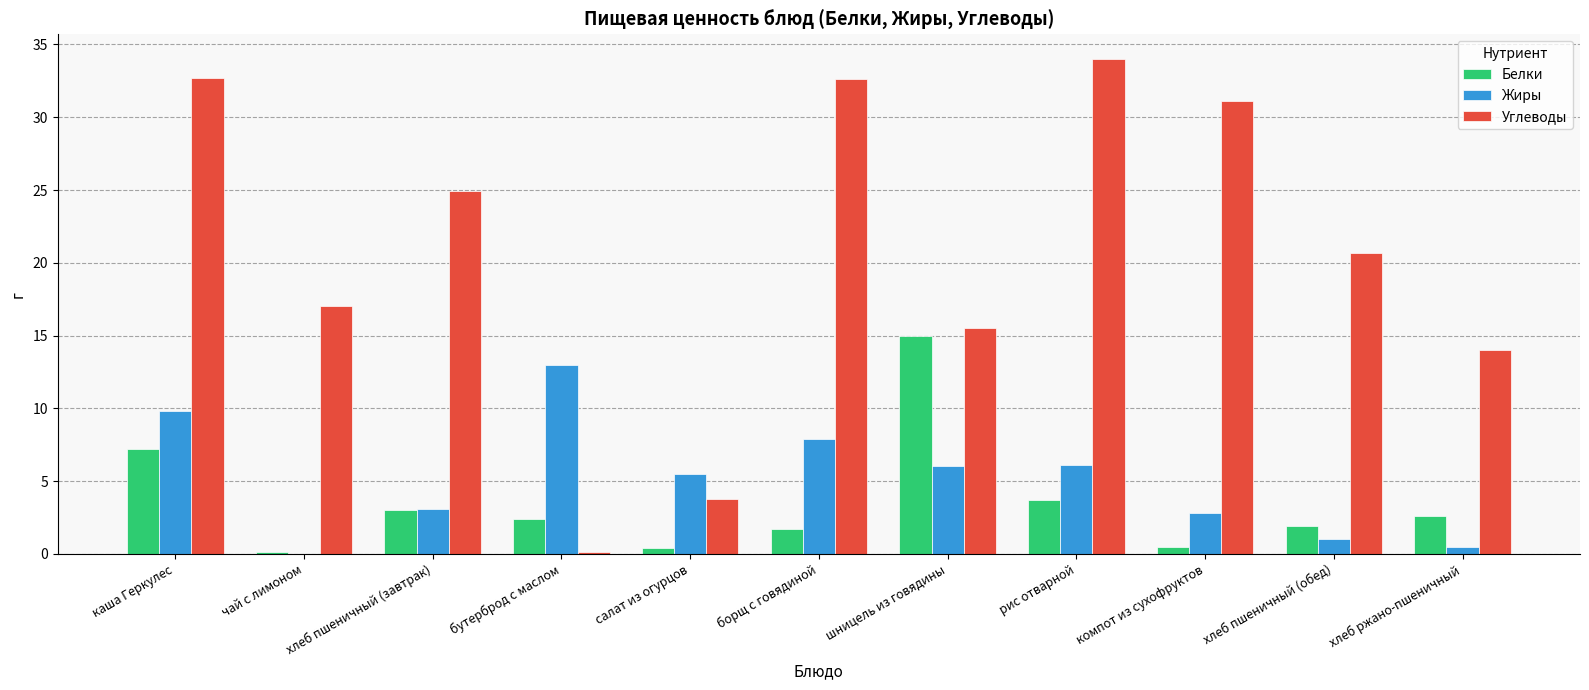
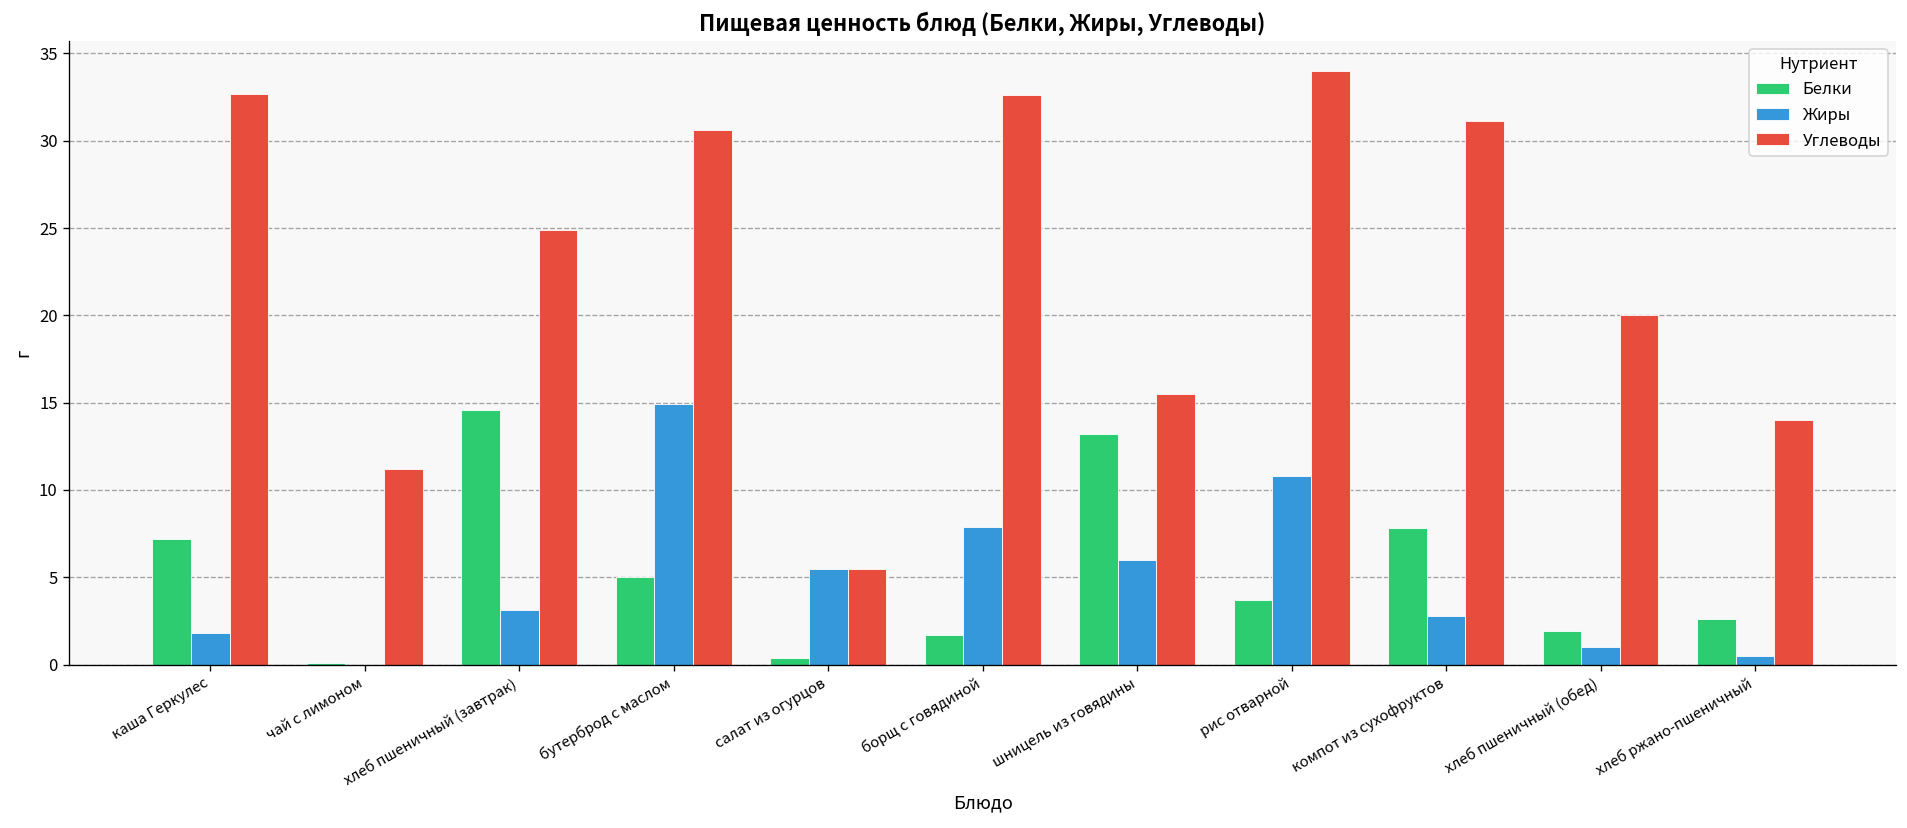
  {
    "Белки": {
      "каша Геркулес": 7.2,
-     "хлеб пшеничный (завтрак)": 3.0,
-     "бутерброд с маслом": 2.4,
+     "хлеб пшеничный (завтрак)": 14.6,
+     "бутерброд с маслом": 5.0,
      "салат из огурцов": 0.4,
      "борщ с говядиной": 1.7,
-     "шницель из говядины": 15.0,
+     "шницель из говядины": 13.2,
      "рис отварной": 3.7,
-     "компот из сухофруктов": 0.5,
+     "компот из сухофруктов": 7.8,
      "хлеб пшеничный (обед)": 1.9,
      "хлеб ржано-пшеничный": 2.6
    },
    "Жиры": {
-     "каша Геркулес": 9.8,
+     "каша Геркулес": 1.8,
      "чай с лимоном": 0.0,
      "хлеб пшеничный (завтрак)": 3.1,
-     "бутерброд с маслом": 13.0,
+     "бутерброд с маслом": 14.9,
      "салат из огурцов": 5.5,
      "борщ с говядиной": 7.9,
      "шницель из говядины": 6.0,
-     "рис отварной": 6.1,
+     "рис отварной": 10.8,
      "компот из сухофруктов": 2.8,
      "хлеб пшеничный (обед)": 1.0,
      "хлеб ржано-пшеничный": 0.5
    },
    "Углеводы": {
      "каша Геркулес": 32.7,
-     "чай с лимоном": 17.0,
+     "чай с лимоном": 11.2,
      "хлеб пшеничный (завтрак)": 24.9,
-     "бутерброд с маслом": 0.1,
-     "салат из огурцов": 3.8,
+     "бутерброд с маслом": 30.6,
+     "салат из огурцов": 5.5,
      "борщ с говядиной": 32.6,
      "шницель из говядины": 15.5,
      "рис отварной": 34.0,
      "компот из сухофруктов": 31.1,
-     "хлеб пшеничный (обед)": 20.7,
+     "хлеб пшеничный (обед)": 20.0,
      "хлеб ржано-пшеничный": 14.0
    }
  }
